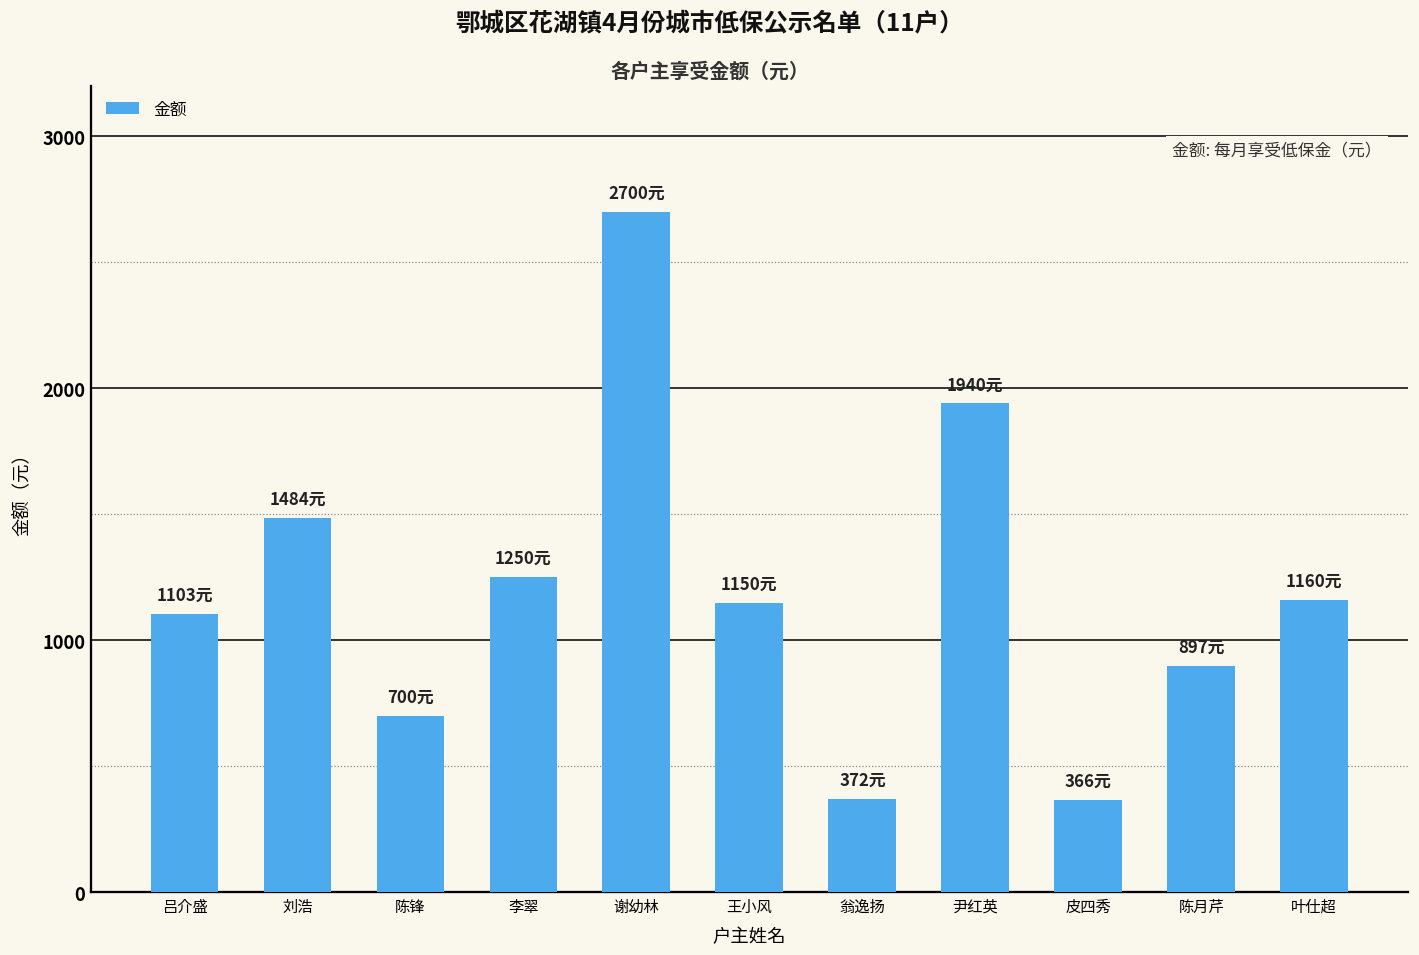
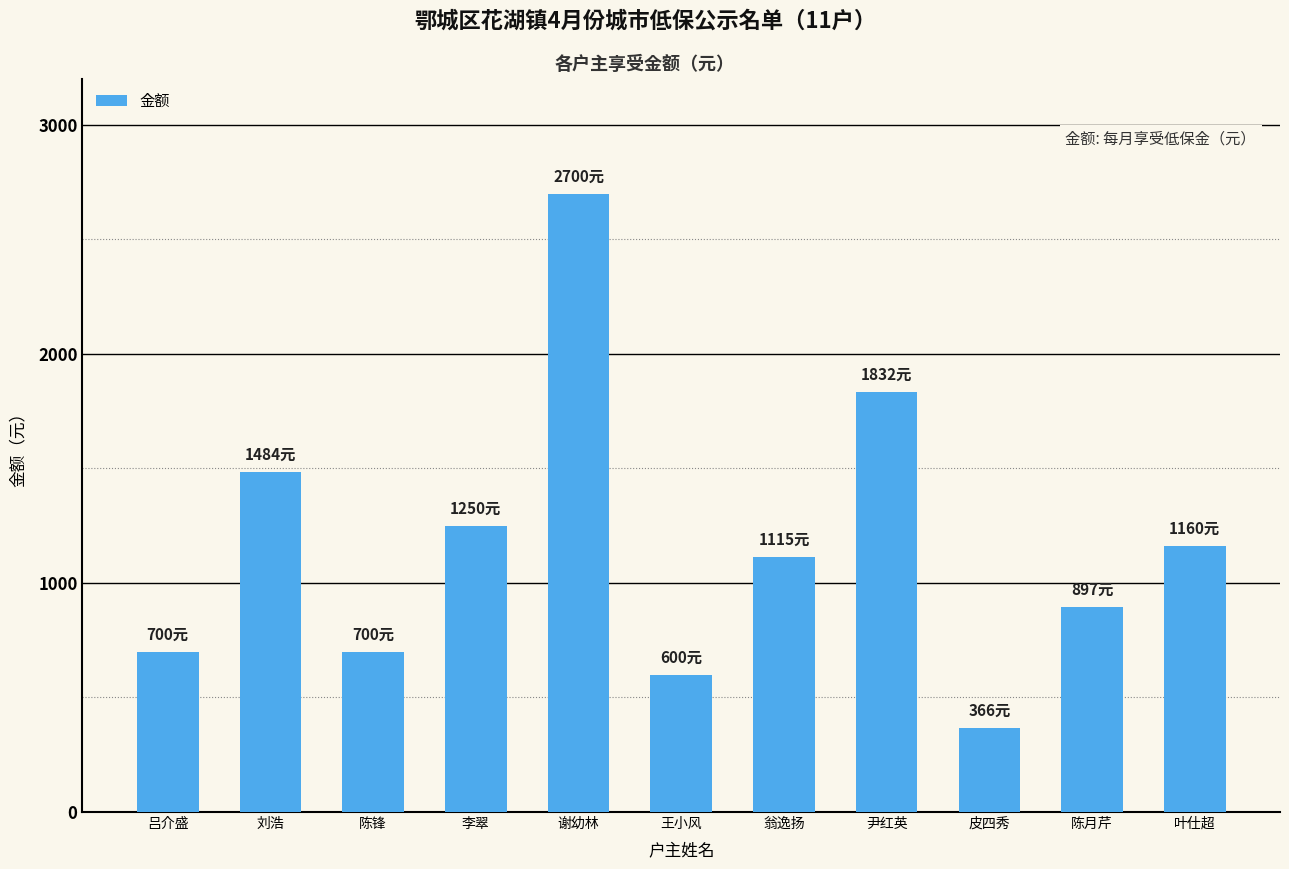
  {
-   "吕介盛": "1103元",
+   "吕介盛": "700元",
    "刘浩": "1484元",
    "陈锋": "700元",
    "李翠": "1250元",
    "谢幼林": "2700元",
-   "王小风": "1150元",
-   "翁逸扬": "372元",
-   "尹红英": "1940元",
+   "王小风": "600元",
+   "翁逸扬": "1115元",
+   "尹红英": "1832元",
    "皮四秀": "366元",
    "陈月芹": "897元",
    "叶仕超": "1160元"
  }
